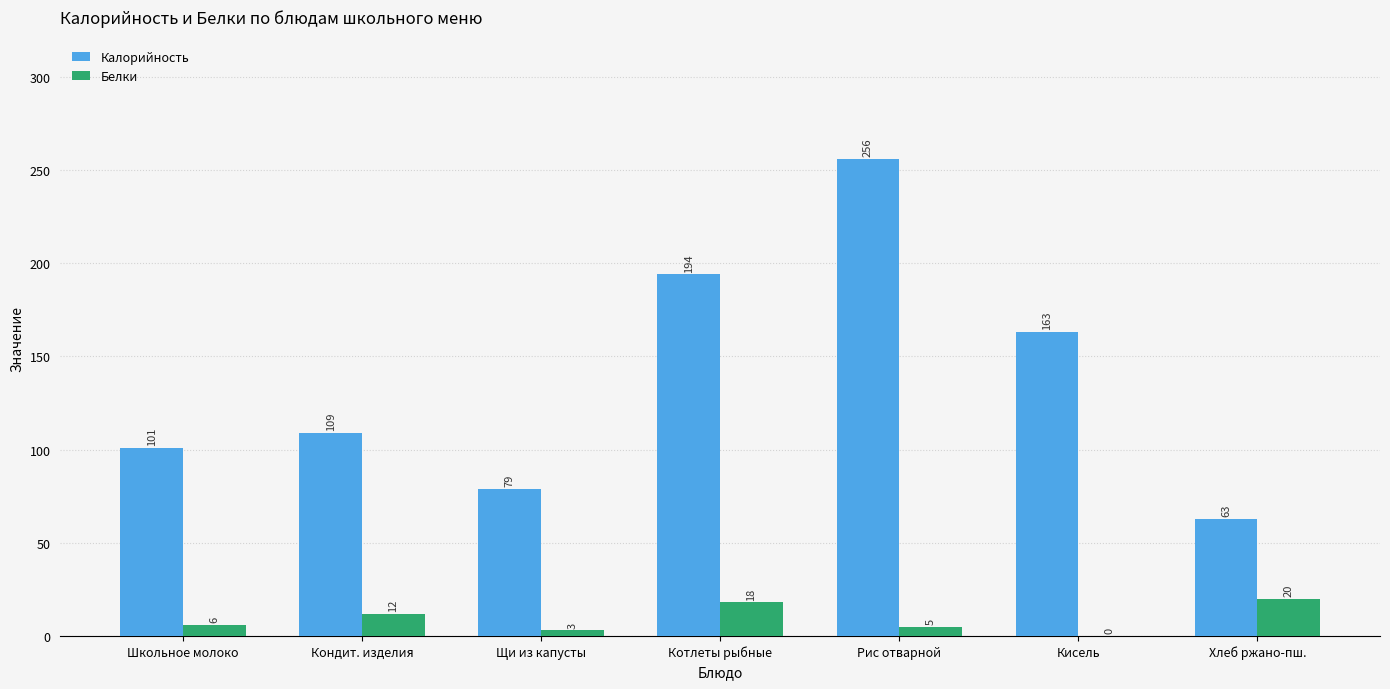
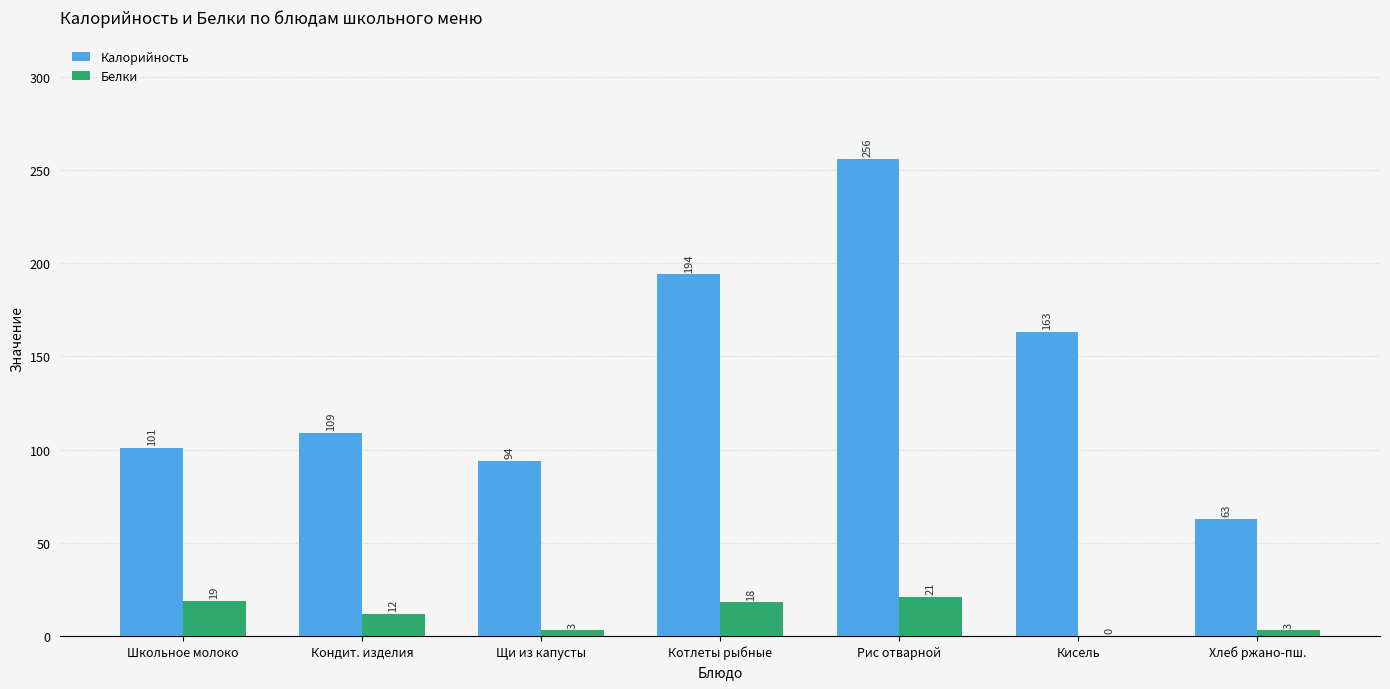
  {
    "Калорийность": {
      "Школьное молоко": 101,
      "Кондит. изделия": 109,
-     "Щи из капусты": 79,
+     "Щи из капусты": 94,
      "Котлеты рыбные": 194,
      "Рис отварной": 256,
      "Кисель": 163,
      "Хлеб ржано-пш.": 63
    },
    "Белки": {
-     "Школьное молоко": 6,
+     "Школьное молоко": 19,
      "Кондит. изделия": 12,
      "Щи из капусты": 3,
      "Котлеты рыбные": 18,
-     "Рис отварной": 5,
+     "Рис отварной": 21,
      "Кисель": 0,
-     "Хлеб ржано-пш.": 20
+     "Хлеб ржано-пш.": 3
    }
  }
